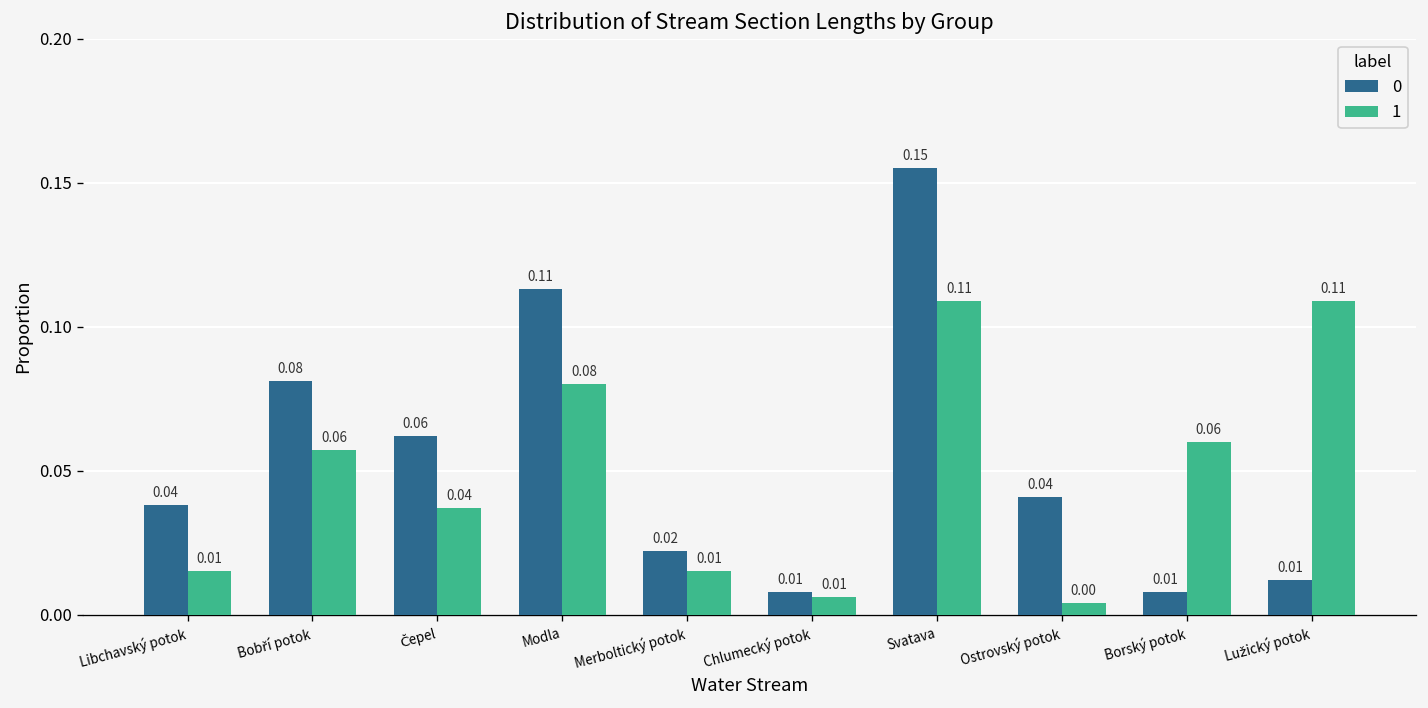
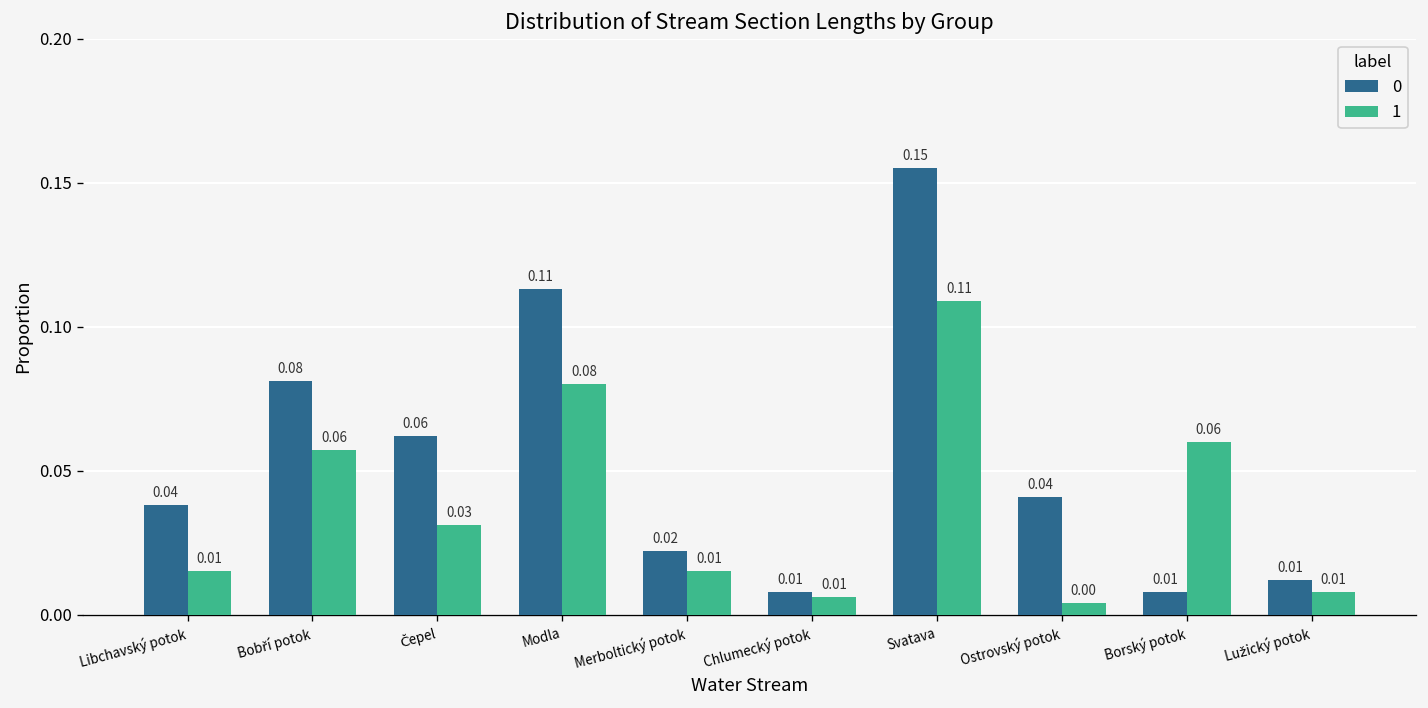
  {
    "0": {
      "Libchavský potok": 0.04,
      "Bobří potok": 0.08,
      "Čepel": 0.06,
      "Modla": 0.11,
      "Merboltický potok": 0.02,
      "Chlumecký potok": 0.01,
      "Svatava": 0.15,
      "Ostrovský potok": 0.04,
      "Borský potok": 0.01,
      "Lužický potok": 0.01
    },
    "1": {
      "Libchavský potok": 0.01,
      "Bobří potok": 0.06,
-     "Čepel": 0.04,
+     "Čepel": 0.03,
      "Modla": 0.08,
      "Merboltický potok": 0.01,
      "Chlumecký potok": 0.01,
      "Svatava": 0.11,
      "Ostrovský potok": 0.00,
      "Borský potok": 0.06,
-     "Lužický potok": 0.11
+     "Lužický potok": 0.01
    }
  }
